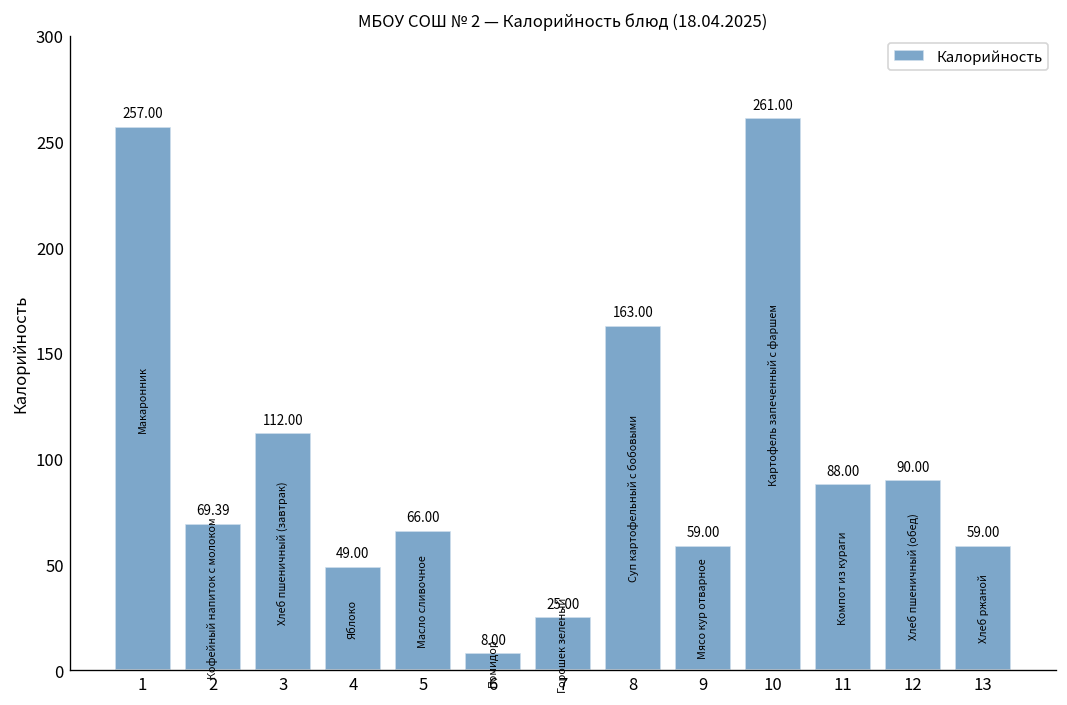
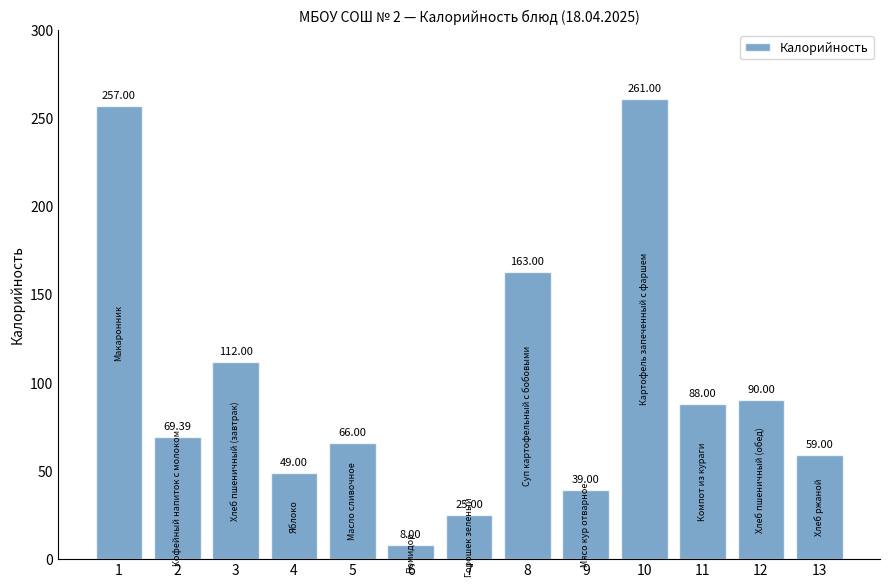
  {
    "1": 257.00,
    "2": 69.39,
    "3": 112.00,
    "4": 49.00,
    "5": 66.00,
    "8": 163.00,
-   "9": 59.00,
+   "9": 39.00,
    "10": 261.00,
    "11": 88.00,
    "12": 90.00,
    "13": 59.00
  }
